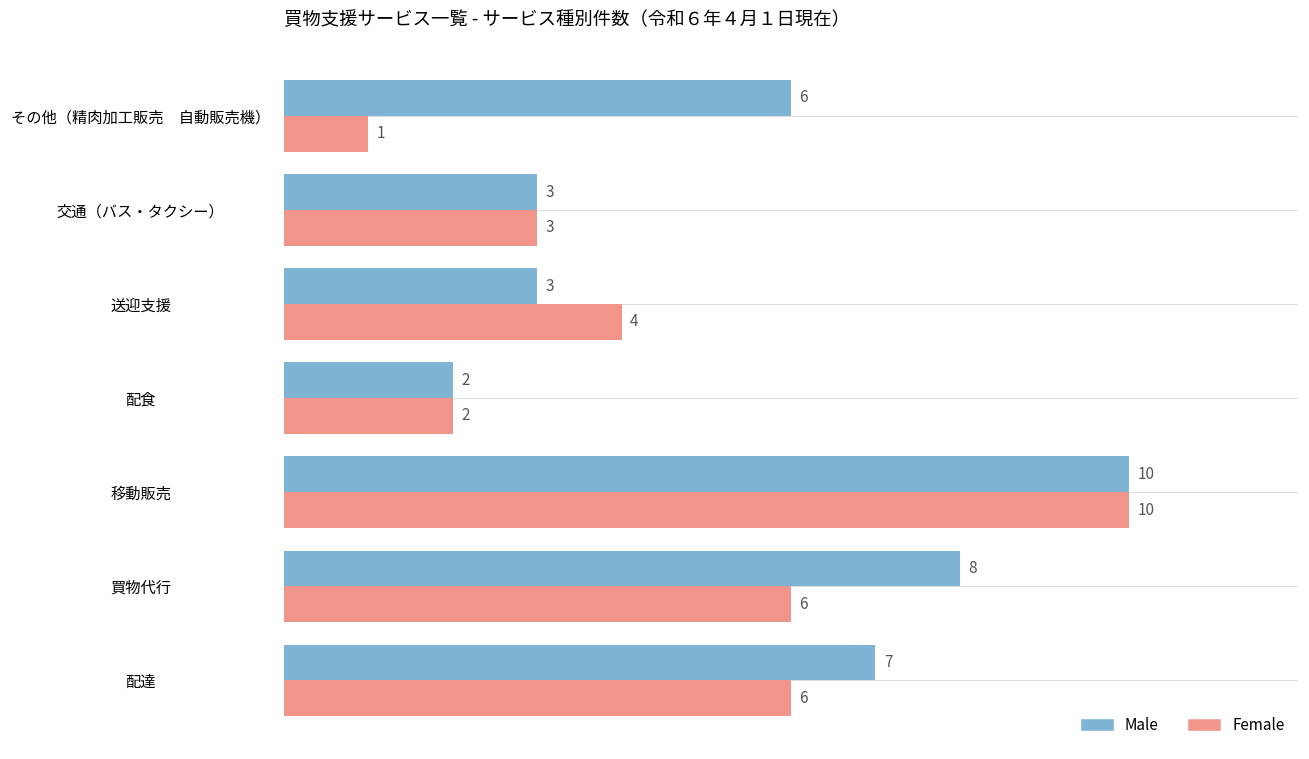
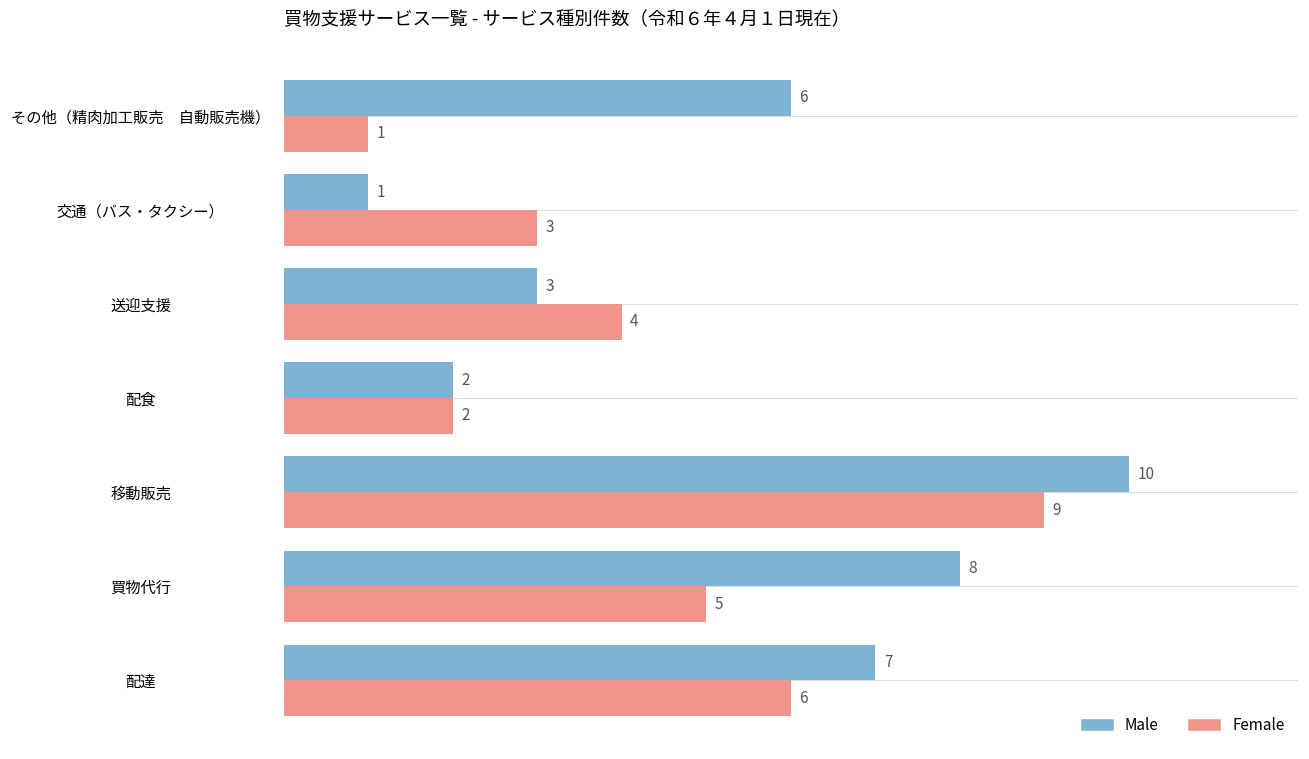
  {
    "Male": {
      "その他（精肉加工販売 自動販売機）": 6,
-     "交通（バス・タクシー）": 3,
+     "交通（バス・タクシー）": 1,
      "送迎支援": 3,
      "配食": 2,
      "移動販売": 10,
      "買物代行": 8,
      "配達": 7
    },
    "Female": {
      "その他（精肉加工販売 自動販売機）": 1,
      "交通（バス・タクシー）": 3,
      "送迎支援": 4,
      "配食": 2,
-     "移動販売": 10,
-     "買物代行": 6,
+     "移動販売": 9,
+     "買物代行": 5,
      "配達": 6
    }
  }
